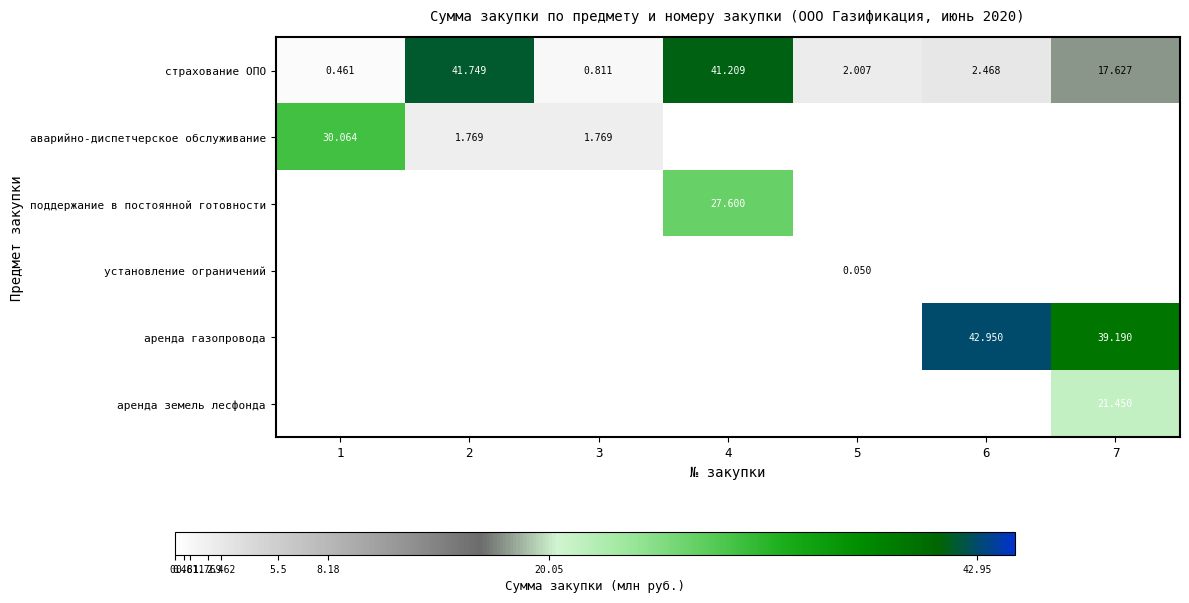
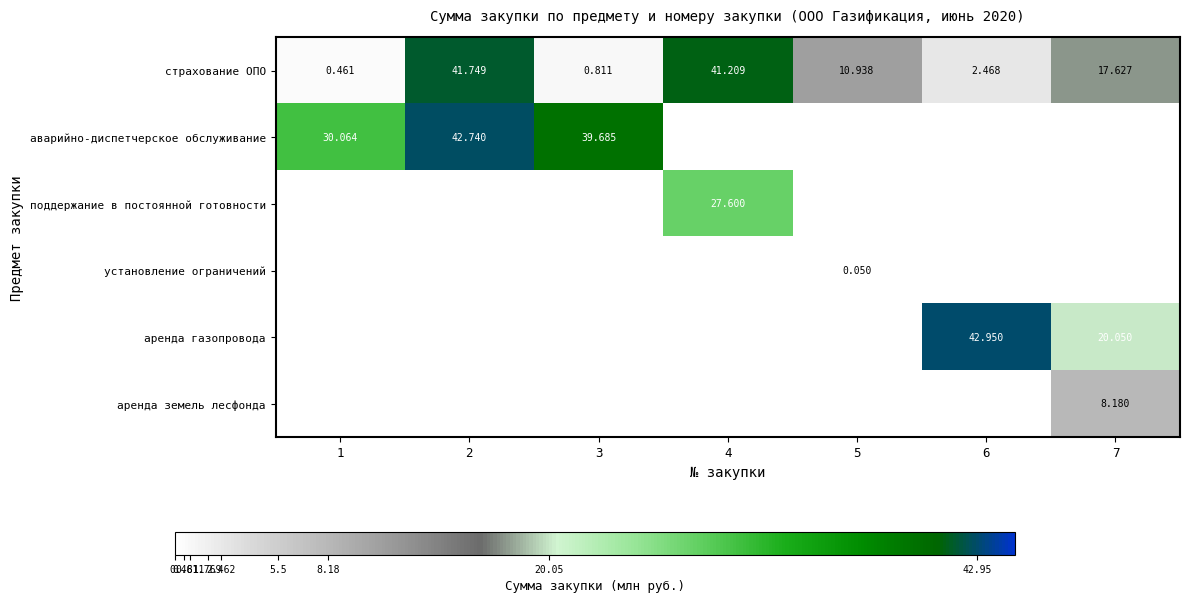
  {
    "страхование ОПО": {
      "1": 0.461,
      "2": 41.749,
      "3": 0.811,
      "4": 41.209,
-     "5": 2.007,
+     "5": 10.938,
      "6": 2.468,
      "7": 17.627
    },
    "аварийно-диспетчерское обслуживание": {
      "1": 30.064,
-     "2": 1.769,
-     "3": 1.769
+     "2": 42.740,
+     "3": 39.685
    },
    "поддержание в постоянной готовности": {
      "4": 27.600
    },
    "установление ограничений": {
      "5": 0.050
    },
    "аренда газопровода": {
      "6": 42.950,
-     "7": 39.190
+     "7": 20.050
    },
    "аренда земель лесфонда": {
-     "7": 21.450
+     "7": 8.180
    }
  }
